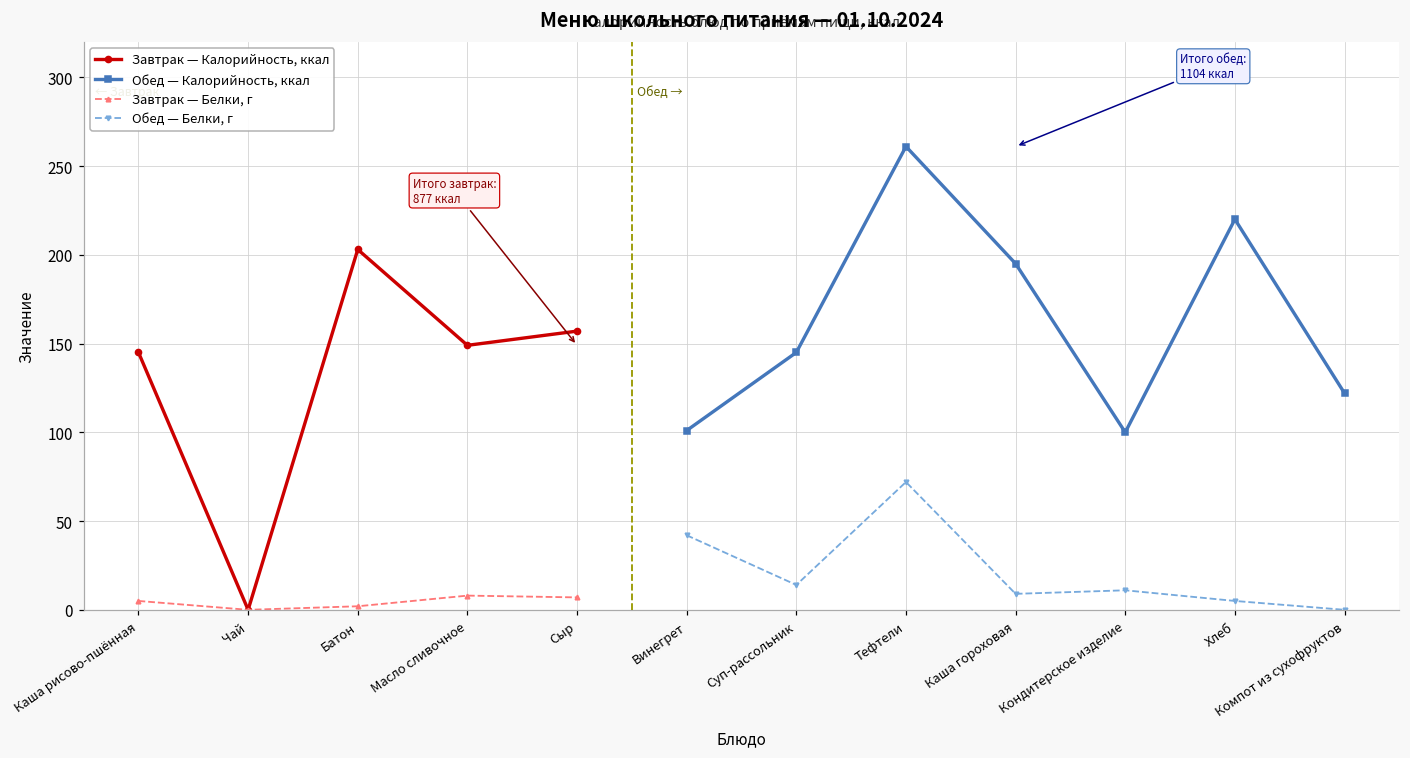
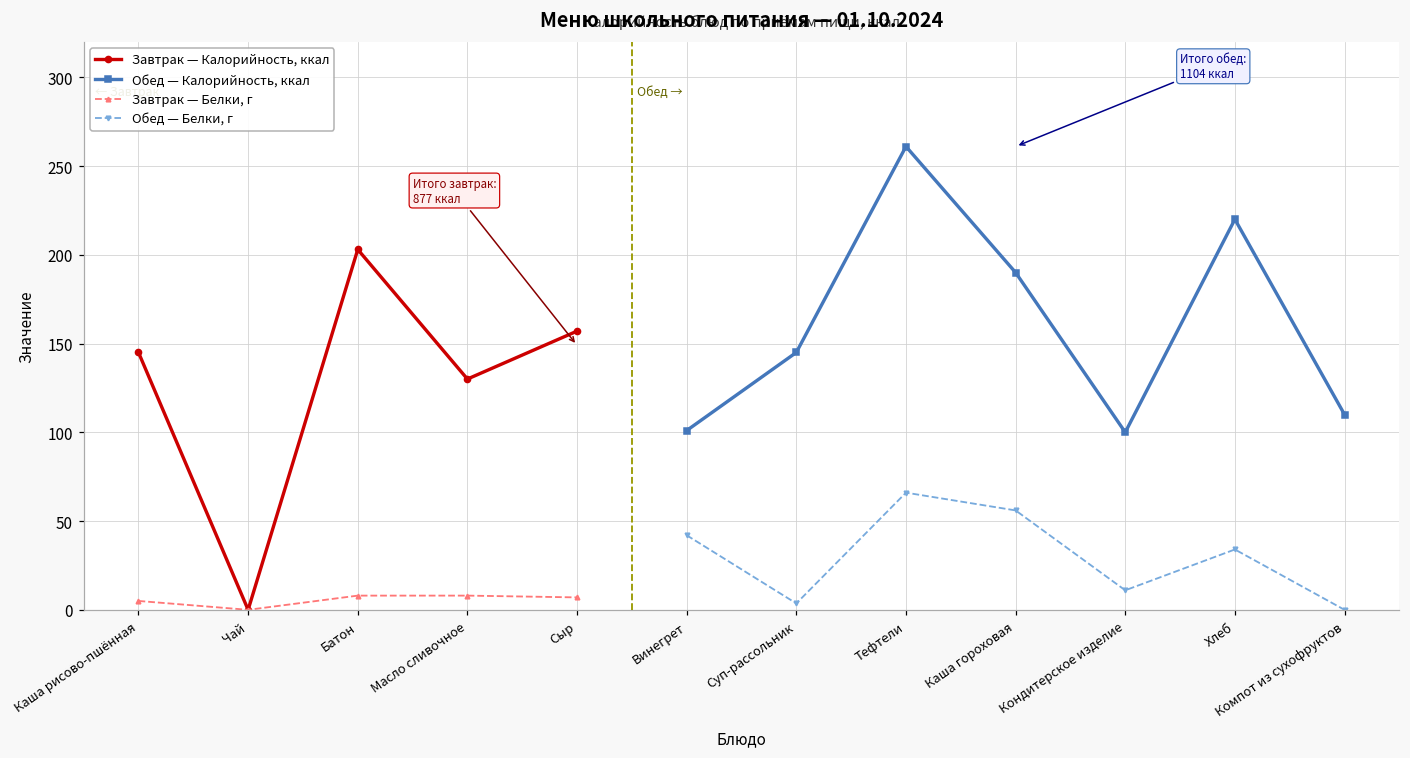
  {
    "Завтрак — Калорийность, ккал": {
      "Каша рисово-пшённая": 145,
      "Батон": 203,
-     "Масло сливочное": 149
+     "Масло сливочное": 130
    },
    "Обед — Калорийность, ккал": {
      "Винегрет": 101,
      "Суп-рассольник": 145,
      "Тефтели": 261,
-     "Каша гороховая": 195,
+     "Каша гороховая": 190,
      "Кондитерское изделие": 100,
      "Хлеб": 220,
-     "Компот из сухофруктов": 122
+     "Компот из сухофруктов": 110
    },
    "Завтрак — Белки, г": {
      "Каша рисово-пшённая": 5,
-     "Батон": 2,
+     "Батон": 8,
      "Масло сливочное": 8,
      "Сыр": 7
    },
    "Обед — Белки, г": {
      "Винегрет": 42,
-     "Суп-рассольник": 14,
-     "Тефтели": 72,
-     "Каша гороховая": 9,
+     "Суп-рассольник": 4,
+     "Тефтели": 66,
+     "Каша гороховая": 56,
      "Кондитерское изделие": 11,
-     "Хлеб": 5,
+     "Хлеб": 34,
      "Компот из сухофруктов": 0
    }
  }
